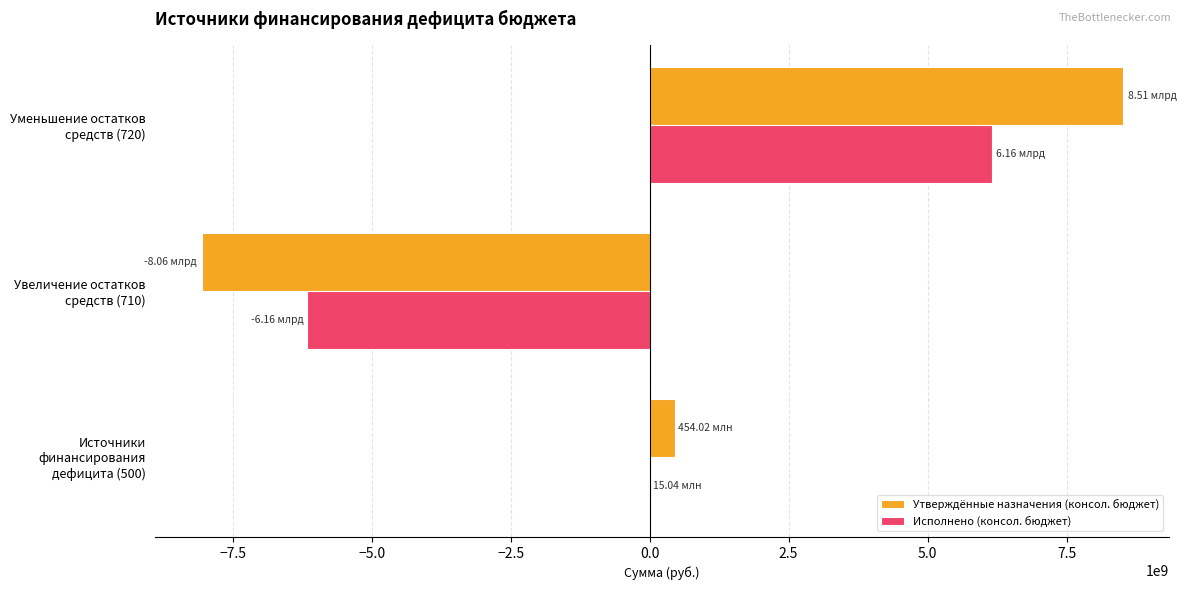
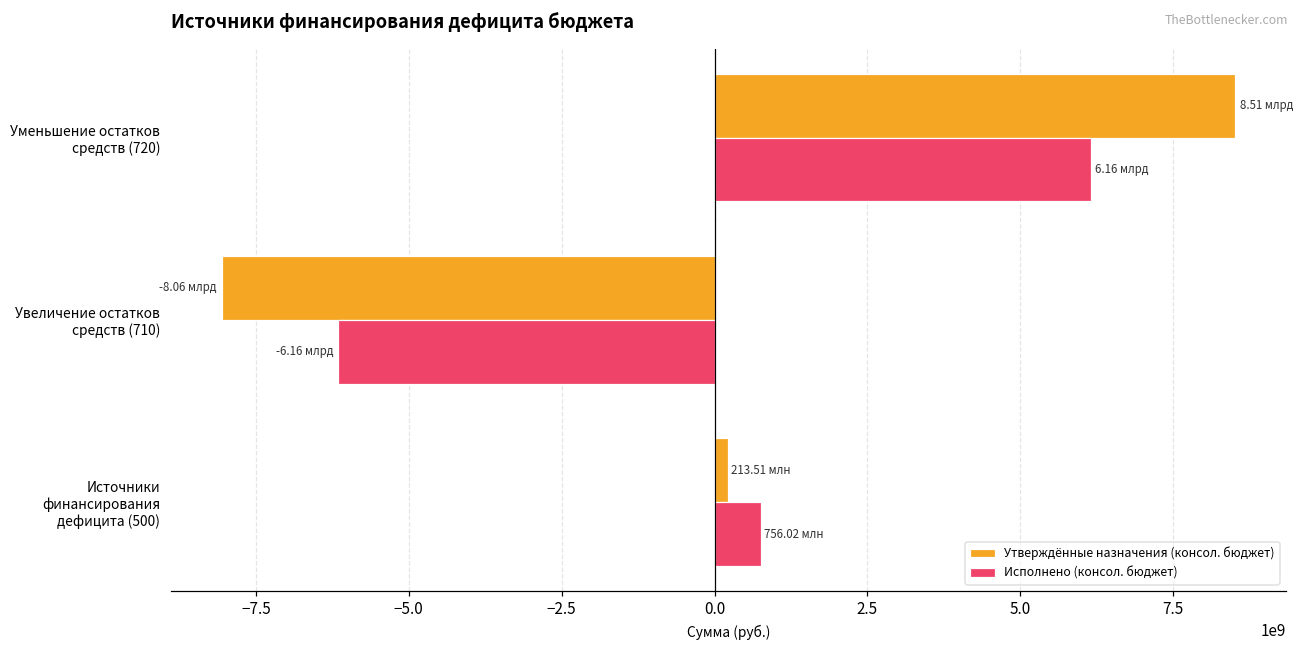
  {
    "Утверждённые назначения (консол. бюджет)": {
-     "Источники финансирования дефицита (500)": 454.02
+     "Источники финансирования дефицита (500)": 213.51
    },
    "Исполнено (консол. бюджет)": {
-     "Источники финансирования дефицита (500)": 15.04
+     "Источники финансирования дефицита (500)": 756.02
    }
  }
